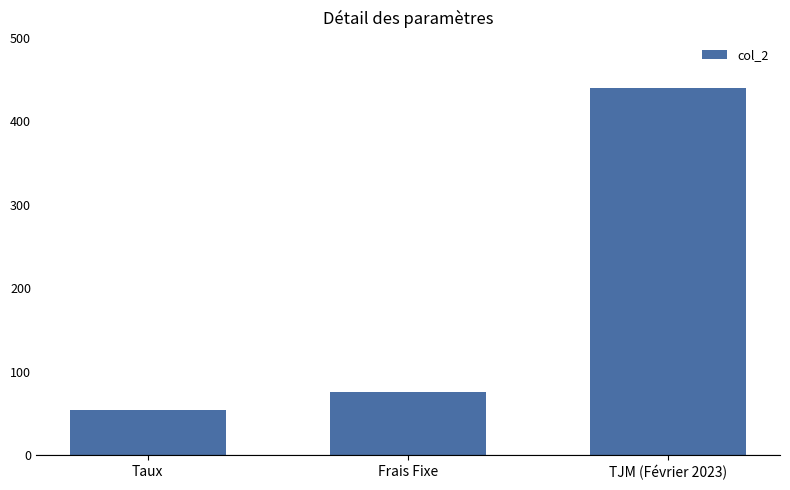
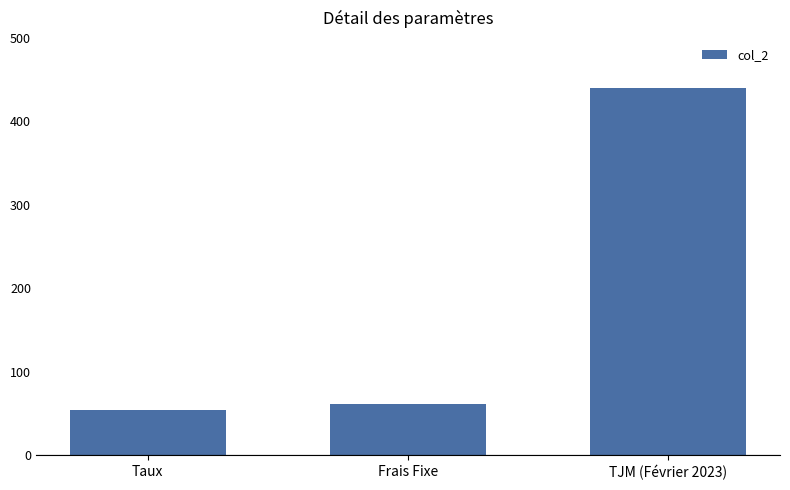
  {
    "Taux": 50,
-   "Frais Fixe": 80,
+   "Frais Fixe": 60,
    "TJM (Février 2023)": 440
  }
